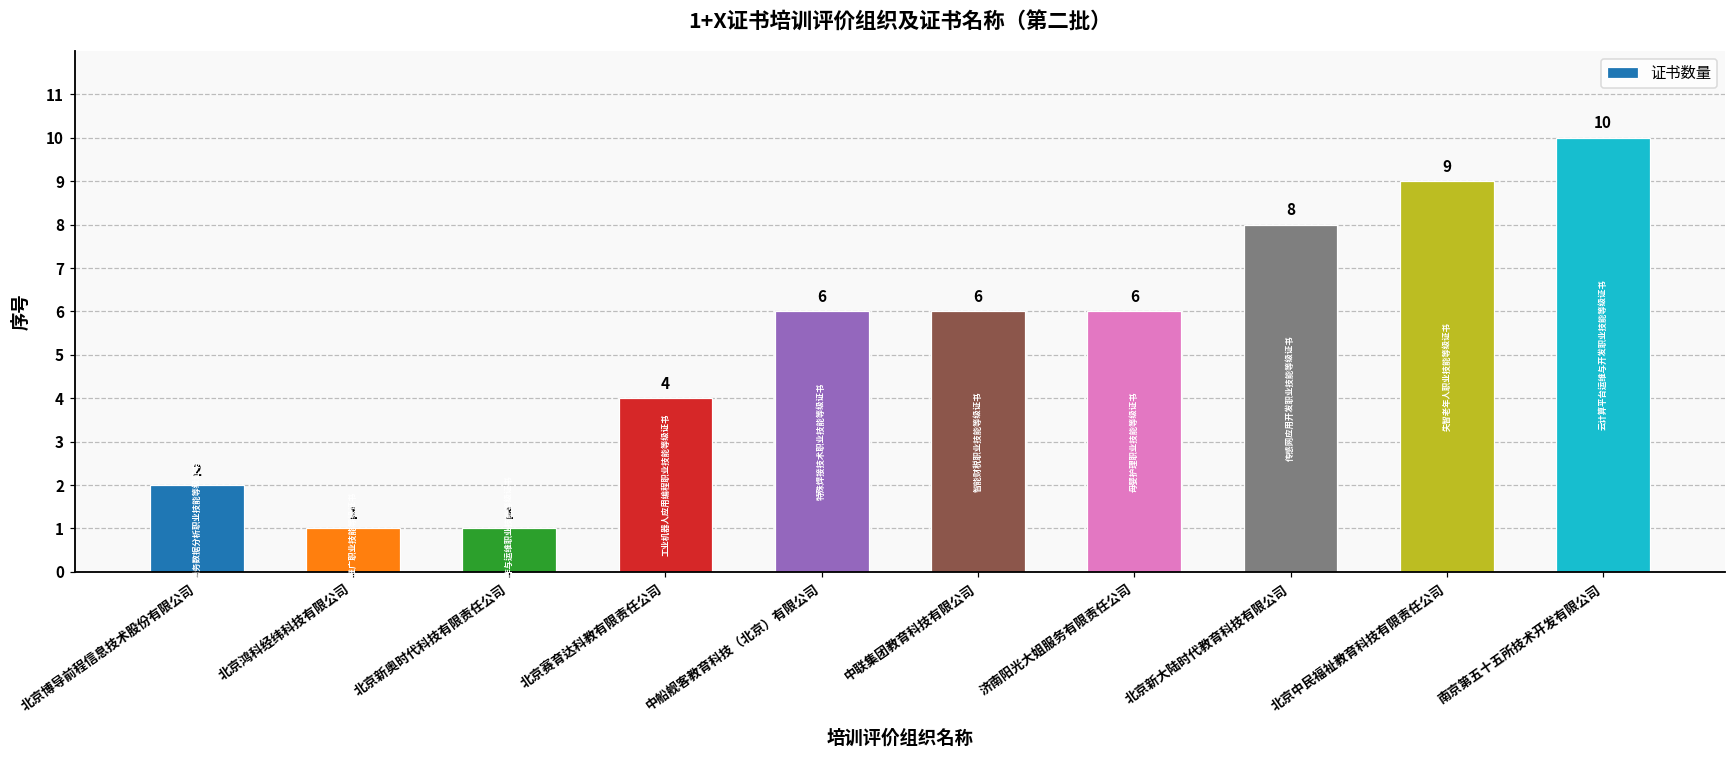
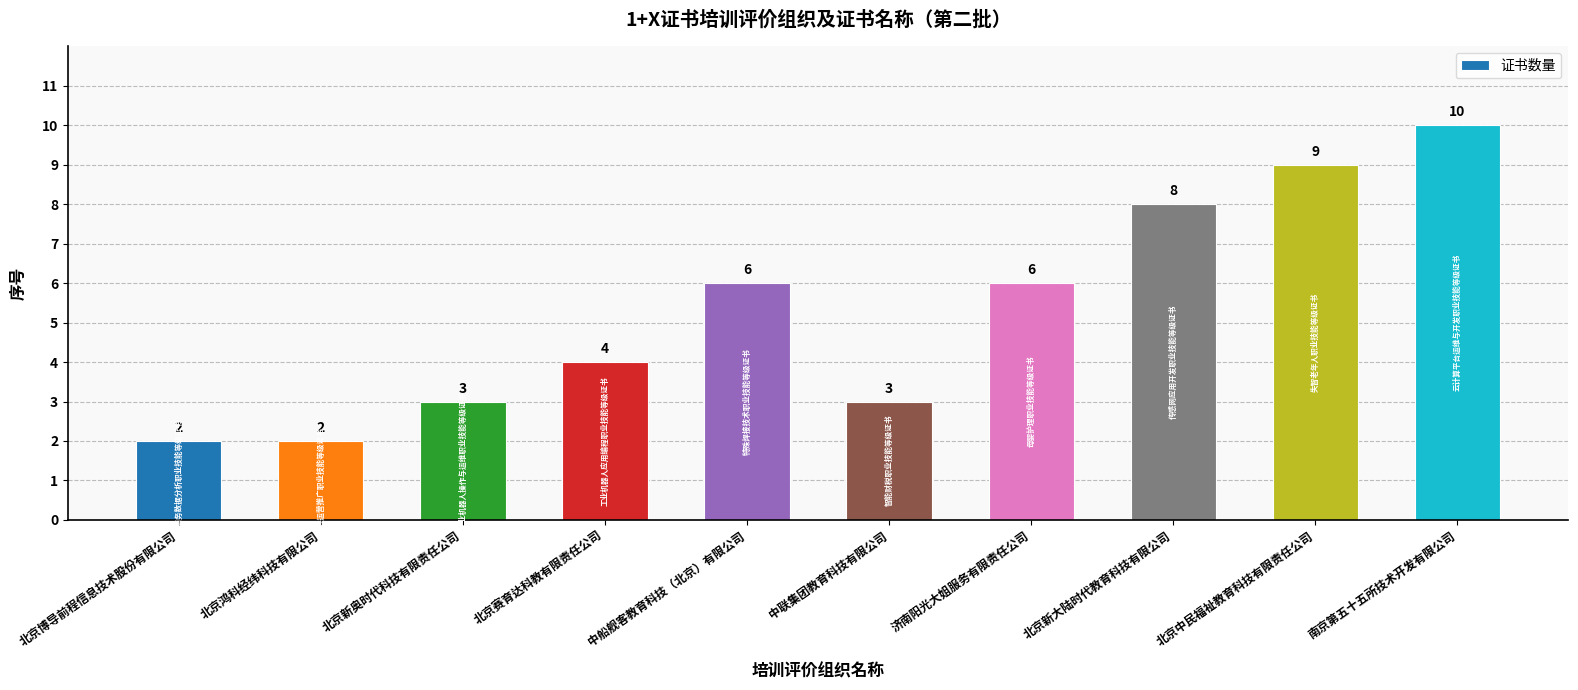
  {
-   "北京鸿科经纬科技有限公司": 1,
-   "北京新奥时代科技有限责任公司": 1,
+   "北京鸿科经纬科技有限公司": 2,
+   "北京新奥时代科技有限责任公司": 3,
    "北京赛育达科教有限责任公司": 4,
    "中船舰客教育科技（北京）有限公司": 6,
-   "中联集团教育科技有限公司": 6,
+   "中联集团教育科技有限公司": 3,
    "济南阳光大姐服务有限责任公司": 6,
    "北京新大陆时代教育科技有限公司": 8,
    "北京中民福祉教育科技有限责任公司": 9,
    "南京第五十五所技术开发有限公司": 10
  }
